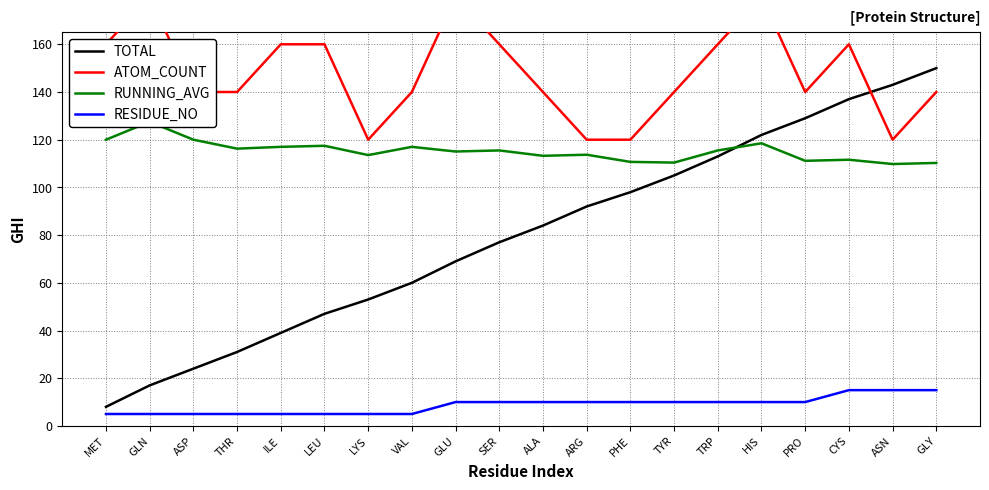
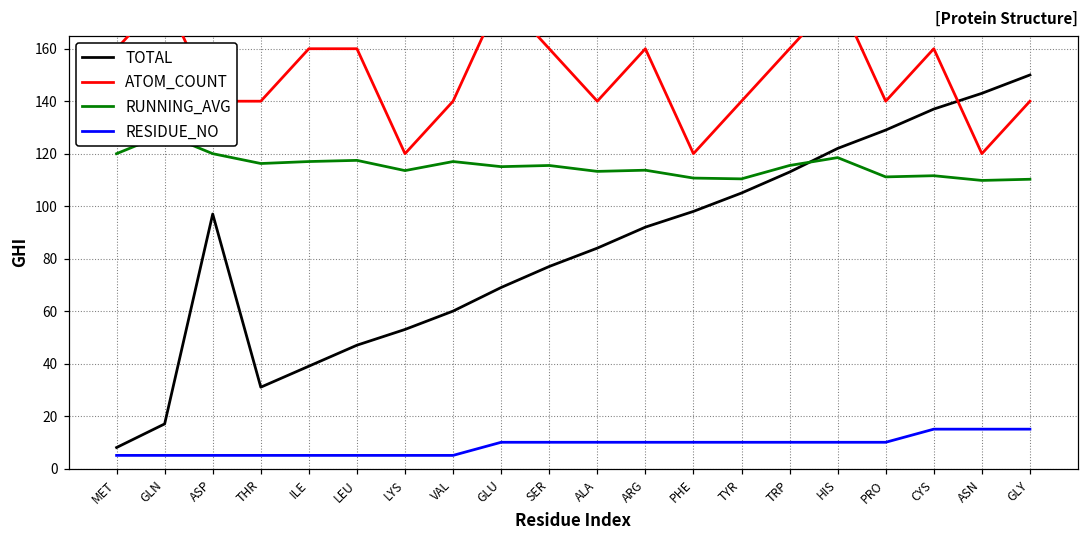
  {
    "TOTAL": {
      "MET": 8,
      "GLN": 17,
-     "ASP": 24,
+     "ASP": 97,
      "THR": 31,
      "ILE": 39,
      "LEU": 47,
      "LYS": 53,
      "VAL": 60,
      "GLU": 69,
      "SER": 77,
      "ALA": 84,
      "ARG": 92,
      "PHE": 98,
      "TYR": 105,
      "TRP": 113,
      "HIS": 122,
      "PRO": 129,
      "CYS": 137,
      "ASN": 143,
      "GLY": 150
    },
    "ATOM_COUNT": {
      "THR": 140,
      "ILE": 160,
      "LEU": 160,
      "LYS": 120,
      "VAL": 140,
      "SER": 160,
      "ALA": 140,
-     "ARG": 120,
+     "ARG": 160,
      "PHE": 120,
      "TYR": 140,
      "TRP": 160,
      "PRO": 140,
      "CYS": 160,
      "ASN": 120,
      "GLY": 140
    },
    "RUNNING_AVG": {
      "MET": 120,
      "ASP": 120,
      "THR": 116,
      "ILE": 117,
      "LEU": 117,
      "LYS": 114,
      "VAL": 117,
      "GLU": 115,
      "SER": 116,
      "ALA": 113,
      "ARG": 114,
      "PHE": 111,
      "TYR": 110,
      "TRP": 116,
      "HIS": 119,
      "PRO": 111,
      "CYS": 112,
      "ASN": 110,
      "GLY": 110
    },
    "RESIDUE_NO": {
      "MET": 5,
      "GLN": 5,
      "ASP": 5,
      "THR": 5,
      "ILE": 5,
      "LEU": 5,
      "LYS": 5,
      "VAL": 5,
      "GLU": 10,
      "SER": 10,
      "ALA": 10,
      "ARG": 10,
      "PHE": 10,
      "TYR": 10,
      "TRP": 10,
      "HIS": 10,
      "PRO": 10,
      "CYS": 15,
      "ASN": 15,
      "GLY": 15
    }
  }
